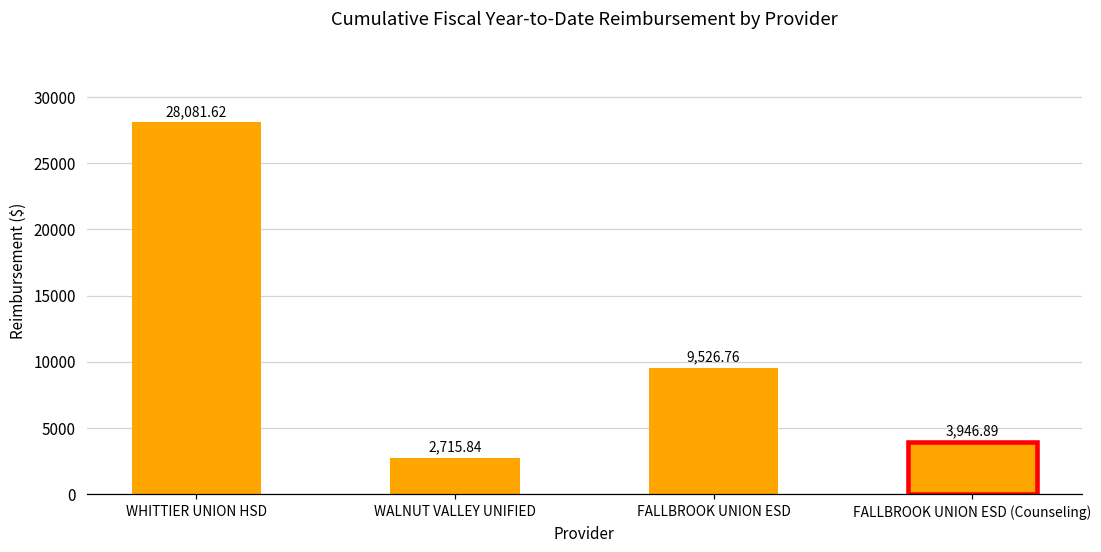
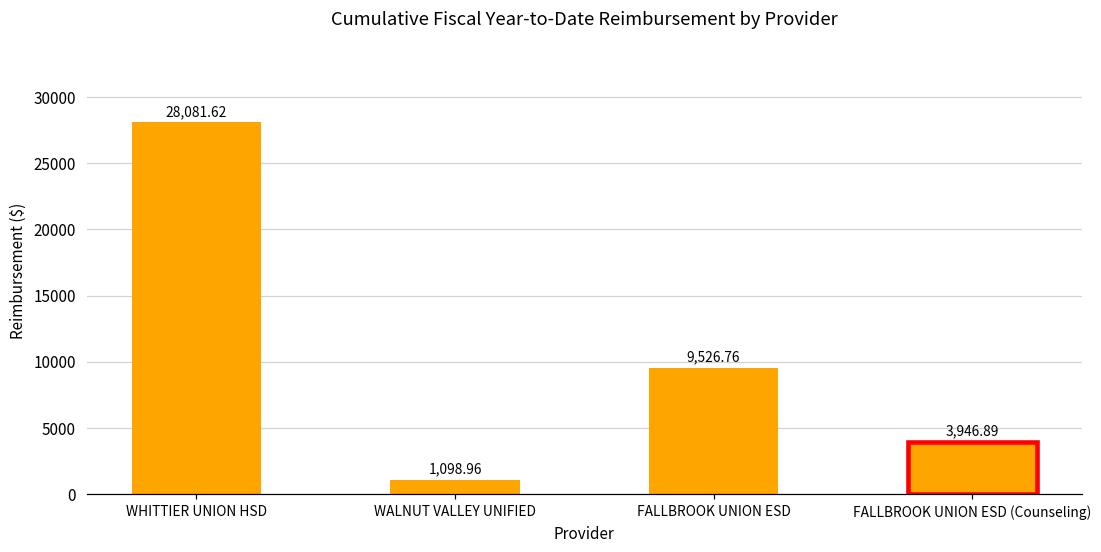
  {
    "WHITTIER UNION HSD": "28,081.62",
-   "WALNUT VALLEY UNIFIED": "2,715.84",
+   "WALNUT VALLEY UNIFIED": "1,098.96",
    "FALLBROOK UNION ESD": "9,526.76",
    "FALLBROOK UNION ESD (Counseling)": "3,946.89"
  }
